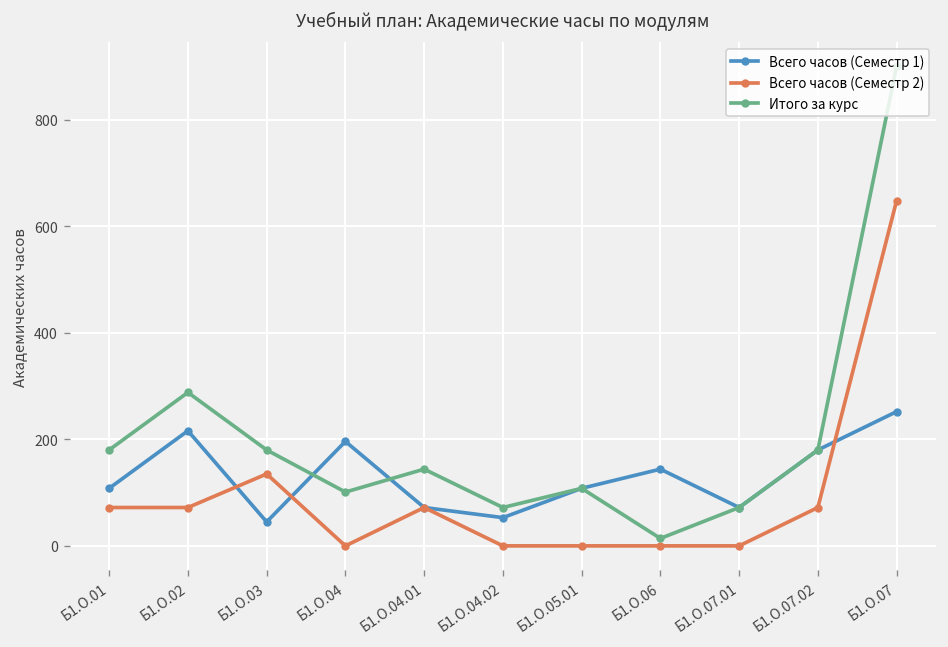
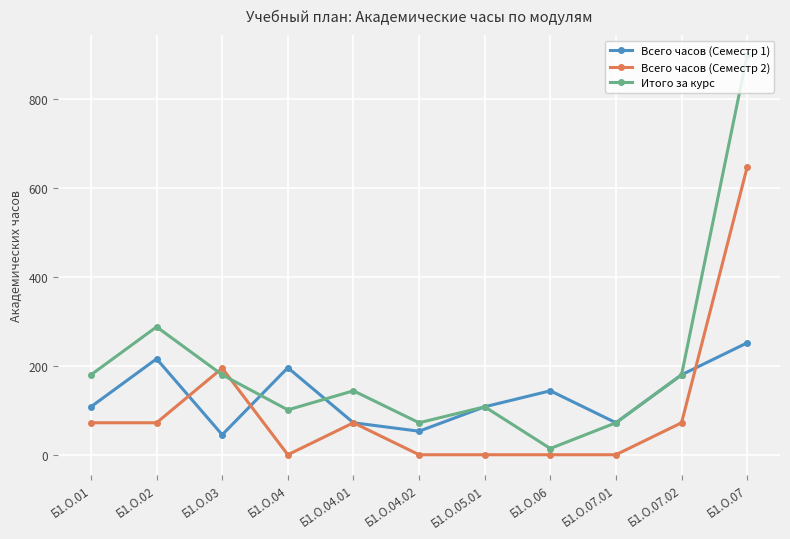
  {
    "Всего часов (Семестр 1)": {
      "Б1.О.01": 110,
      "Б1.О.02": 220,
      "Б1.О.03": 50,
      "Б1.О.04": 200,
      "Б1.О.04.02": 50,
      "Б1.О.06": 140,
      "Б1.О.07": 250
    },
    "Всего часов (Семестр 2)": {
      "Б1.О.01": 70,
      "Б1.О.02": 70,
-     "Б1.О.03": 140,
+     "Б1.О.03": 200,
      "Б1.О.04": 0,
      "Б1.О.04.02": 0,
      "Б1.О.05.01": 0,
      "Б1.О.06": 0,
      "Б1.О.07.01": 0,
      "Б1.О.07.02": 70,
      "Б1.О.07": 650
    },
    "Итого за курс": {
      "Б1.О.01": 180,
      "Б1.О.02": 290,
      "Б1.О.03": 180,
      "Б1.О.04": 100,
      "Б1.О.04.01": 140,
      "Б1.О.04.02": 70,
      "Б1.О.06": 10
    }
  }
